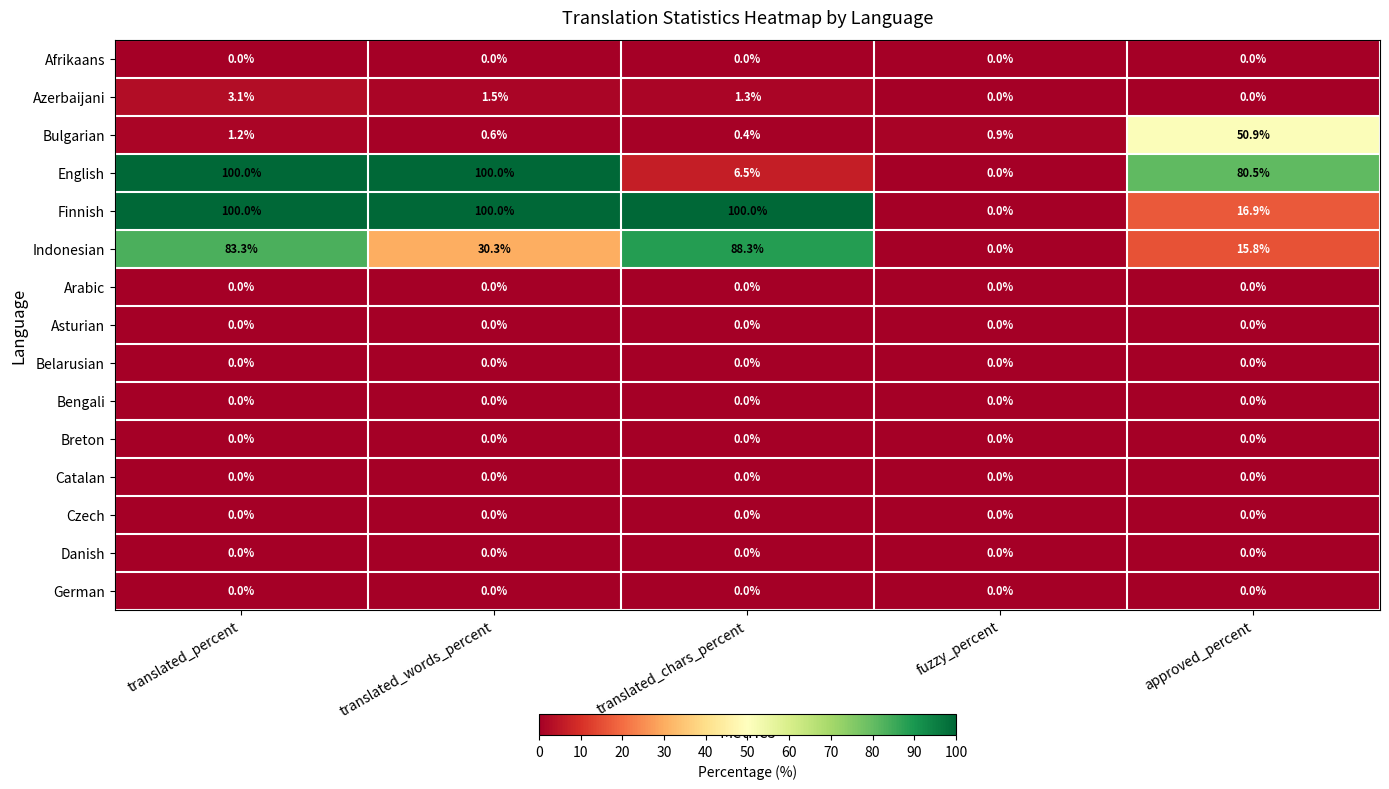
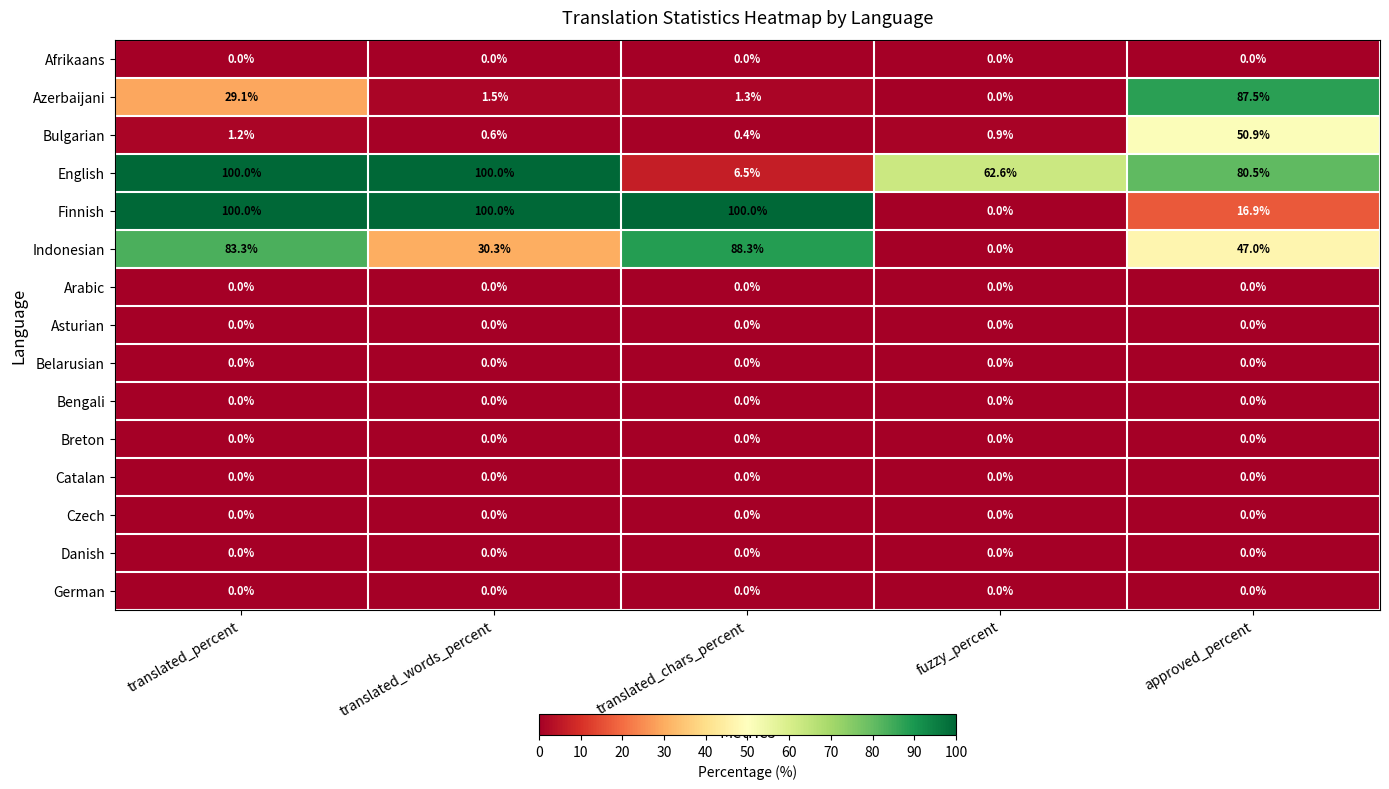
  {
    "Afrikaans": {
      "translated_percent": "0.0%",
      "translated_words_percent": "0.0%",
      "translated_chars_percent": "0.0%",
      "fuzzy_percent": "0.0%",
      "approved_percent": "0.0%"
    },
    "Azerbaijani": {
-     "translated_percent": "3.1%",
+     "translated_percent": "29.1%",
      "translated_words_percent": "1.5%",
      "translated_chars_percent": "1.3%",
      "fuzzy_percent": "0.0%",
-     "approved_percent": "0.0%"
+     "approved_percent": "87.5%"
    },
    "Bulgarian": {
      "translated_percent": "1.2%",
      "translated_words_percent": "0.6%",
      "translated_chars_percent": "0.4%",
      "fuzzy_percent": "0.9%",
      "approved_percent": "50.9%"
    },
    "English": {
      "translated_percent": "100.0%",
      "translated_words_percent": "100.0%",
      "translated_chars_percent": "6.5%",
-     "fuzzy_percent": "0.0%",
+     "fuzzy_percent": "62.6%",
      "approved_percent": "80.5%"
    },
    "Finnish": {
      "translated_percent": "100.0%",
      "translated_words_percent": "100.0%",
      "translated_chars_percent": "100.0%",
      "fuzzy_percent": "0.0%",
      "approved_percent": "16.9%"
    },
    "Indonesian": {
      "translated_percent": "83.3%",
      "translated_words_percent": "30.3%",
      "translated_chars_percent": "88.3%",
      "fuzzy_percent": "0.0%",
-     "approved_percent": "15.8%"
+     "approved_percent": "47.0%"
    },
    "Arabic": {
      "translated_percent": "0.0%",
      "translated_words_percent": "0.0%",
      "translated_chars_percent": "0.0%",
      "fuzzy_percent": "0.0%",
      "approved_percent": "0.0%"
    },
    "Asturian": {
      "translated_percent": "0.0%",
      "translated_words_percent": "0.0%",
      "translated_chars_percent": "0.0%",
      "fuzzy_percent": "0.0%",
      "approved_percent": "0.0%"
    },
    "Belarusian": {
      "translated_percent": "0.0%",
      "translated_words_percent": "0.0%",
      "translated_chars_percent": "0.0%",
      "fuzzy_percent": "0.0%",
      "approved_percent": "0.0%"
    },
    "Bengali": {
      "translated_percent": "0.0%",
      "translated_words_percent": "0.0%",
      "translated_chars_percent": "0.0%",
      "fuzzy_percent": "0.0%",
      "approved_percent": "0.0%"
    },
    "Breton": {
      "translated_percent": "0.0%",
      "translated_words_percent": "0.0%",
      "translated_chars_percent": "0.0%",
      "fuzzy_percent": "0.0%",
      "approved_percent": "0.0%"
    },
    "Catalan": {
      "translated_percent": "0.0%",
      "translated_words_percent": "0.0%",
      "translated_chars_percent": "0.0%",
      "fuzzy_percent": "0.0%",
      "approved_percent": "0.0%"
    },
    "Czech": {
      "translated_percent": "0.0%",
      "translated_words_percent": "0.0%",
      "translated_chars_percent": "0.0%",
      "fuzzy_percent": "0.0%",
      "approved_percent": "0.0%"
    },
    "Danish": {
      "translated_percent": "0.0%",
      "translated_words_percent": "0.0%",
      "translated_chars_percent": "0.0%",
      "fuzzy_percent": "0.0%",
      "approved_percent": "0.0%"
    },
    "German": {
      "translated_percent": "0.0%",
      "translated_words_percent": "0.0%",
      "translated_chars_percent": "0.0%",
      "fuzzy_percent": "0.0%",
      "approved_percent": "0.0%"
    }
  }
